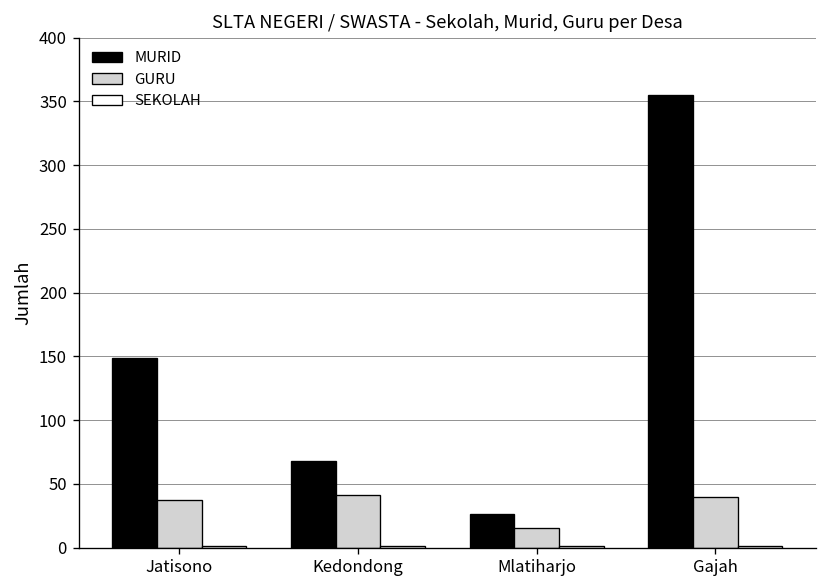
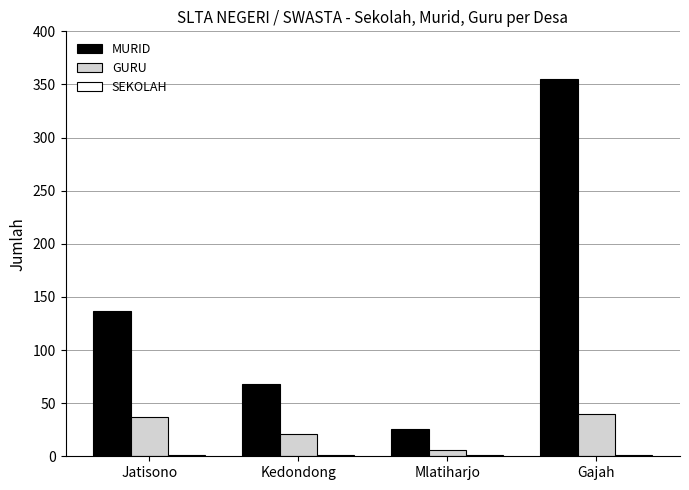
  {
    "MURID": {
-     "Jatisono": 149,
+     "Jatisono": 137,
      "Kedondong": 68,
      "Mlatiharjo": 26,
      "Gajah": 355
    },
    "GURU": {
      "Jatisono": 37,
-     "Kedondong": 41,
-     "Mlatiharjo": 15,
+     "Kedondong": 21,
+     "Mlatiharjo": 6,
      "Gajah": 40
    }
  }
